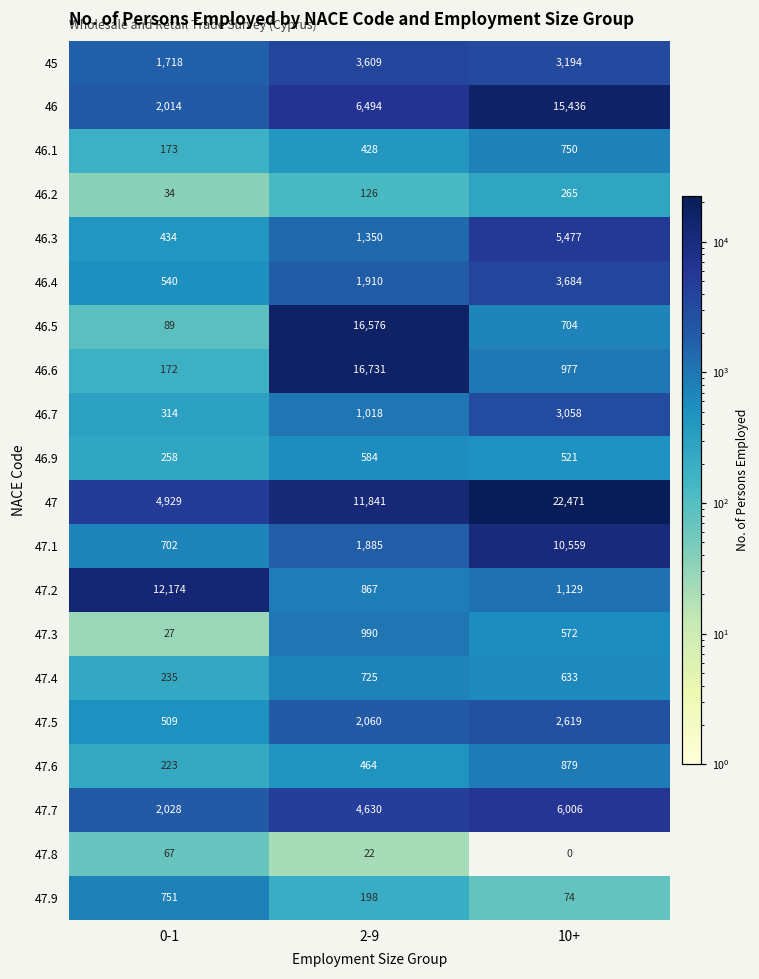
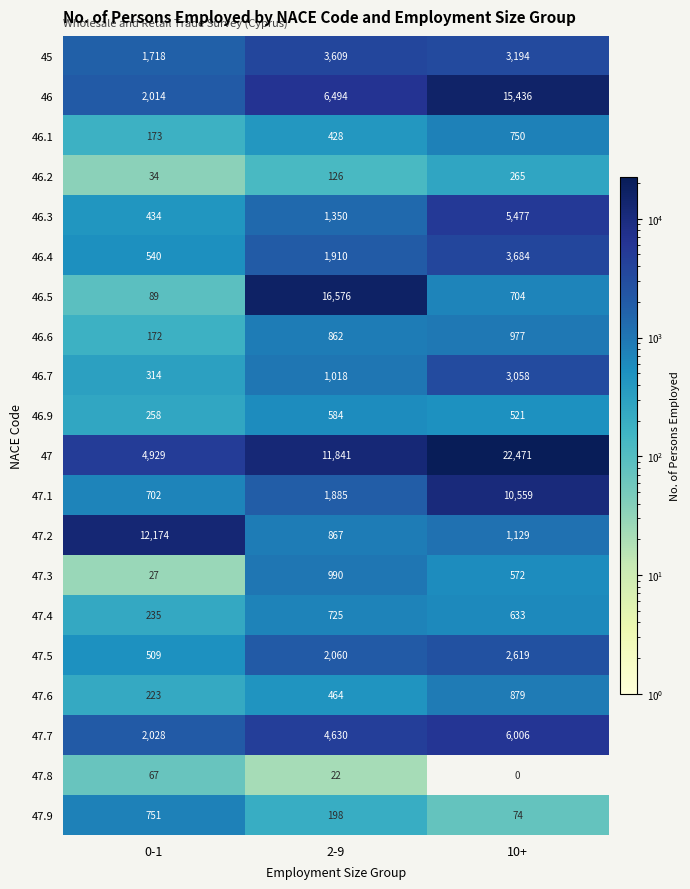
  {
    "45": {
      "0-1": "1,718",
      "2-9": "3,609",
      "10+": "3,194"
    },
    "46": {
      "0-1": "2,014",
      "2-9": "6,494",
      "10+": "15,436"
    },
    "46.1": {
      "0-1": "173",
      "2-9": "428",
      "10+": "750"
    },
    "46.2": {
      "0-1": "34",
      "2-9": "126",
      "10+": "265"
    },
    "46.3": {
      "0-1": "434",
      "2-9": "1,350",
      "10+": "5,477"
    },
    "46.4": {
      "0-1": "540",
      "2-9": "1,910",
      "10+": "3,684"
    },
    "46.5": {
      "0-1": "89",
      "2-9": "16,576",
      "10+": "704"
    },
    "46.6": {
      "0-1": "172",
-     "2-9": "16,731",
+     "2-9": "862",
      "10+": "977"
    },
    "46.7": {
      "0-1": "314",
      "2-9": "1,018",
      "10+": "3,058"
    },
    "46.9": {
      "0-1": "258",
      "2-9": "584",
      "10+": "521"
    },
    "47": {
      "0-1": "4,929",
      "2-9": "11,841",
      "10+": "22,471"
    },
    "47.1": {
      "0-1": "702",
      "2-9": "1,885",
      "10+": "10,559"
    },
    "47.2": {
      "0-1": "12,174",
      "2-9": "867",
      "10+": "1,129"
    },
    "47.3": {
      "0-1": "27",
      "2-9": "990",
      "10+": "572"
    },
    "47.4": {
      "0-1": "235",
      "2-9": "725",
      "10+": "633"
    },
    "47.5": {
      "0-1": "509",
      "2-9": "2,060",
      "10+": "2,619"
    },
    "47.6": {
      "0-1": "223",
      "2-9": "464",
      "10+": "879"
    },
    "47.7": {
      "0-1": "2,028",
      "2-9": "4,630",
      "10+": "6,006"
    },
    "47.8": {
      "0-1": "67",
      "2-9": "22",
      "10+": "0"
    },
    "47.9": {
      "0-1": "751",
      "2-9": "198",
      "10+": "74"
    }
  }
